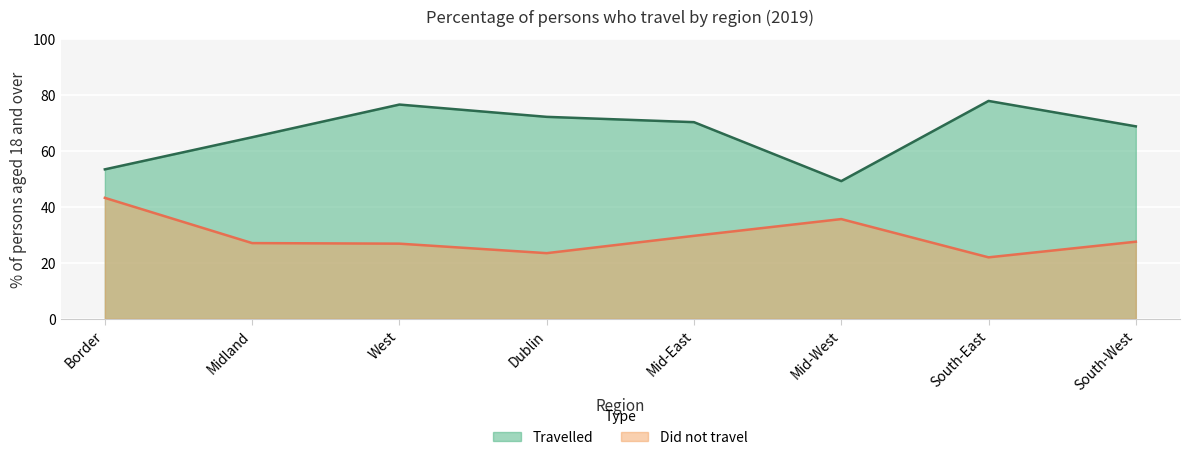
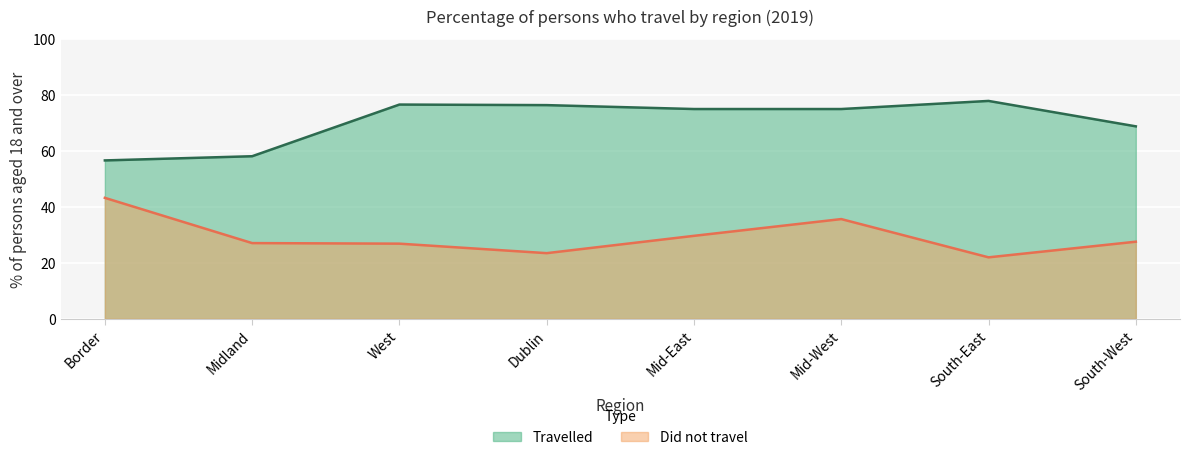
  {
    "Travelled": {
-     "Border": 54,
-     "Midland": 65,
+     "Border": 57,
+     "Midland": 58,
      "West": 77,
-     "Dublin": 72,
-     "Mid-East": 70,
-     "Mid-West": 49,
+     "Dublin": 77,
+     "Mid-East": 75,
+     "Mid-West": 75,
      "South-East": 78,
      "South-West": 69
    },
    "Did not travel": {
      "Border": 43,
      "Midland": 27,
      "West": 27,
      "Dublin": 24,
      "Mid-East": 30,
      "Mid-West": 36,
      "South-East": 22,
      "South-West": 28
    }
  }
